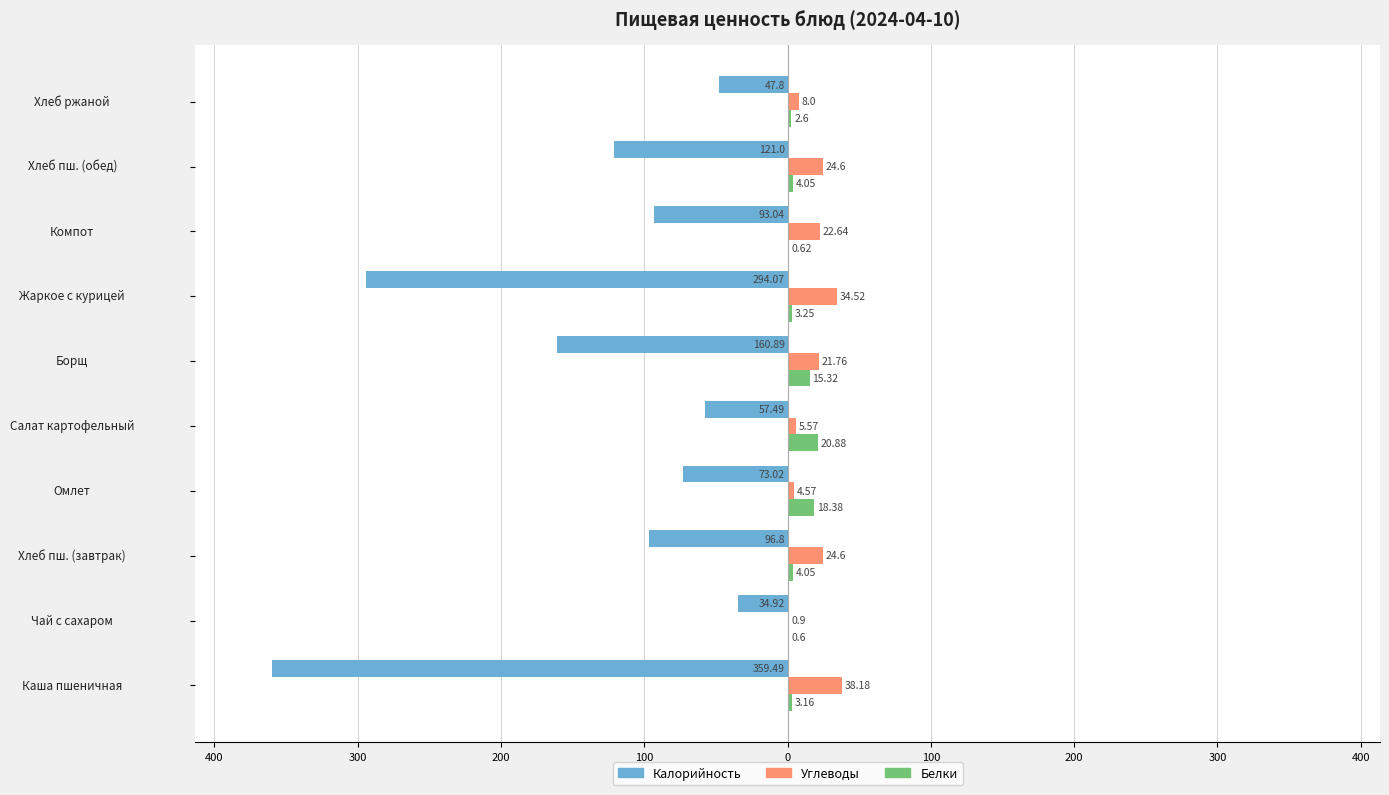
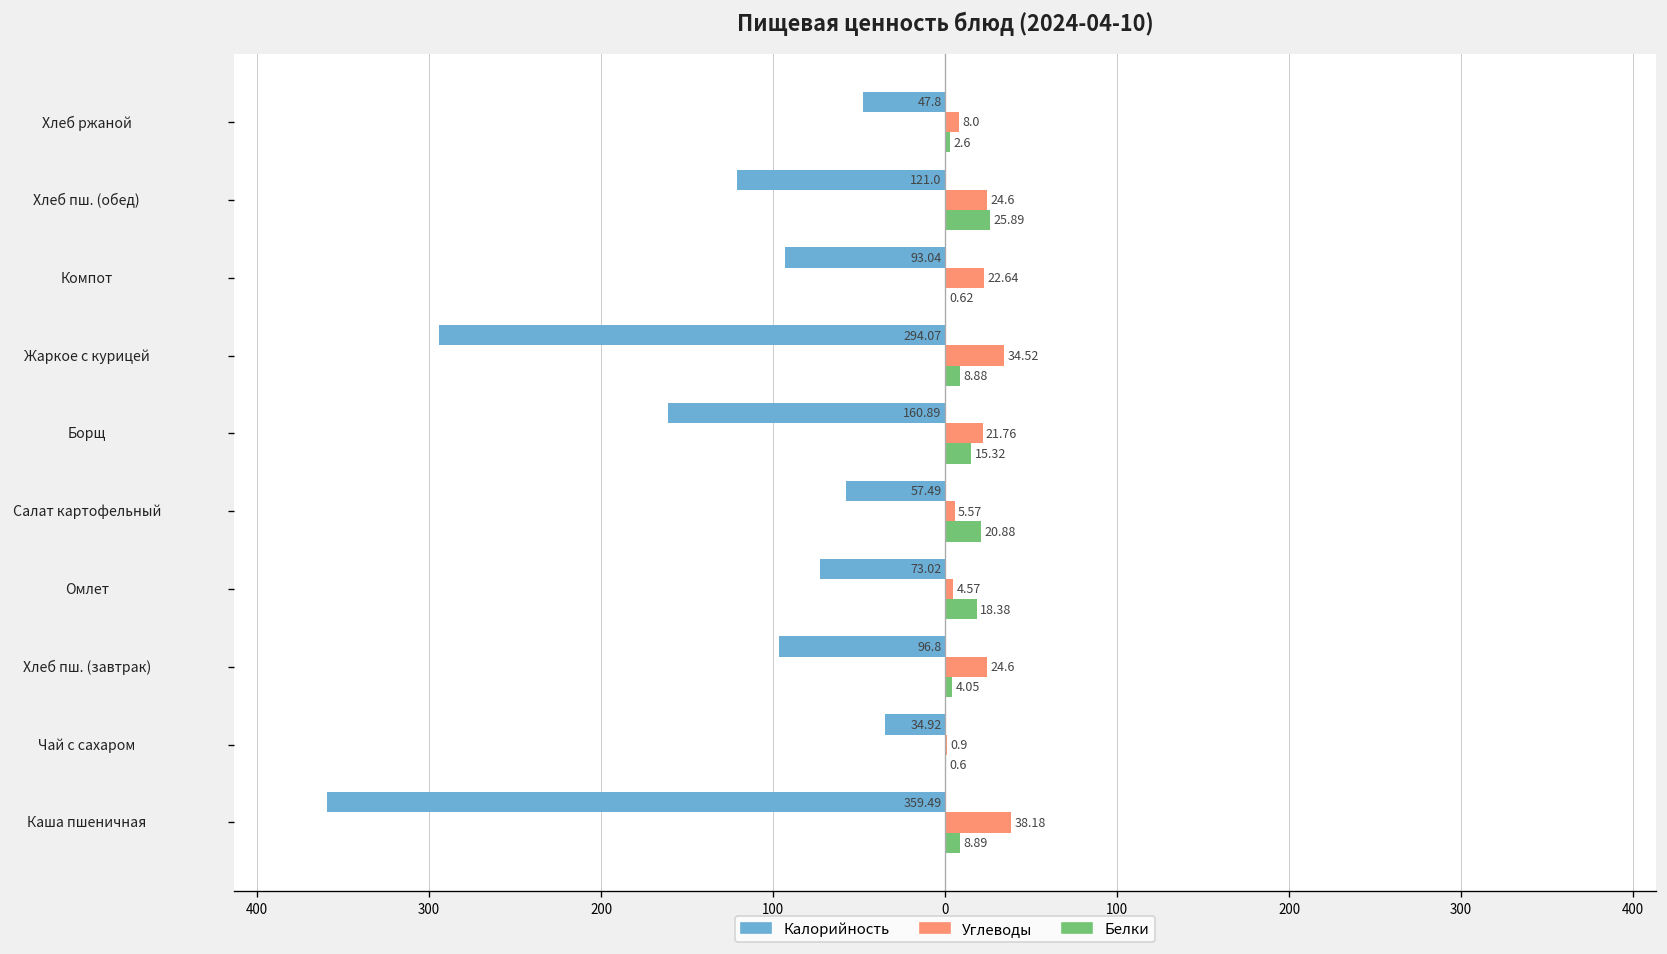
  {
    "Углеводы": {
      "Хлеб ржаной": 8.0,
      "Хлеб пш. (обед)": 24.6,
      "Компот": 22.64,
      "Жаркое с курицей": 34.52,
      "Борщ": 21.76,
      "Салат картофельный": 5.57,
      "Омлет": 4.57,
      "Хлеб пш. (завтрак)": 24.6,
      "Чай с сахаром": 0.9,
      "Каша пшеничная": 38.18
    },
    "Белки": {
      "Хлеб ржаной": 2.6,
-     "Хлеб пш. (обед)": 4.05,
+     "Хлеб пш. (обед)": 25.89,
      "Компот": 0.62,
-     "Жаркое с курицей": 3.25,
+     "Жаркое с курицей": 8.88,
      "Борщ": 15.32,
      "Салат картофельный": 20.88,
      "Омлет": 18.38,
      "Хлеб пш. (завтрак)": 4.05,
      "Чай с сахаром": 0.6,
-     "Каша пшеничная": 3.16
+     "Каша пшеничная": 8.89
    }
  }
